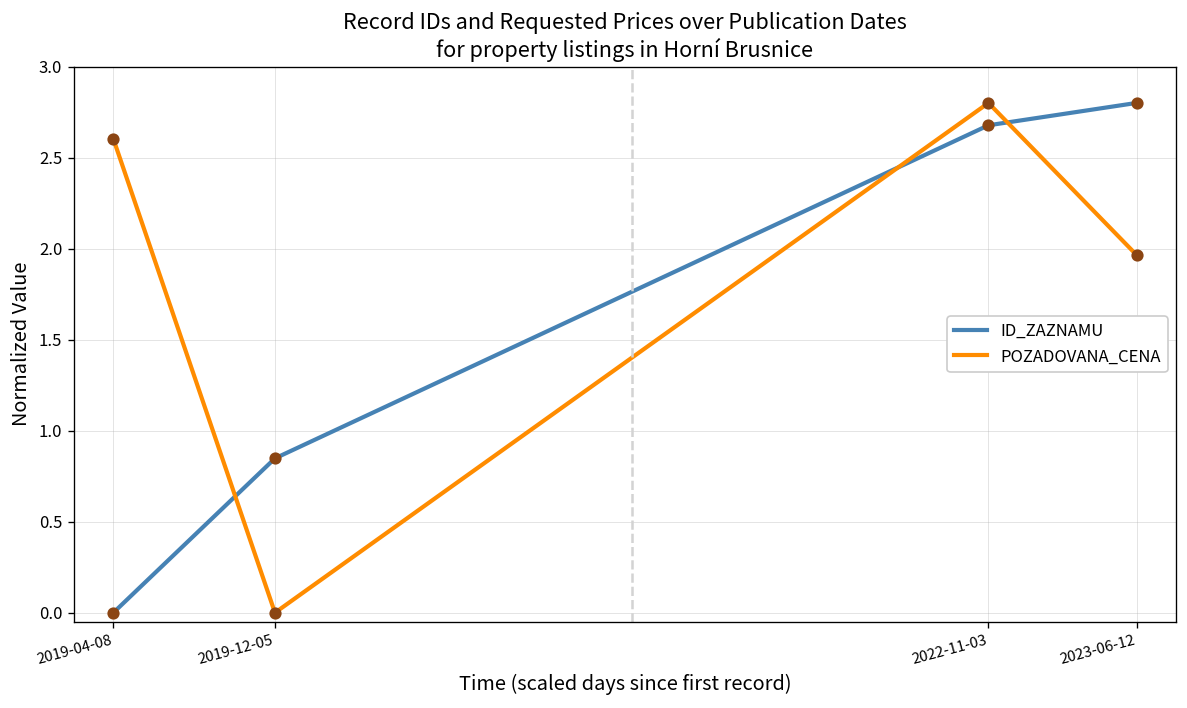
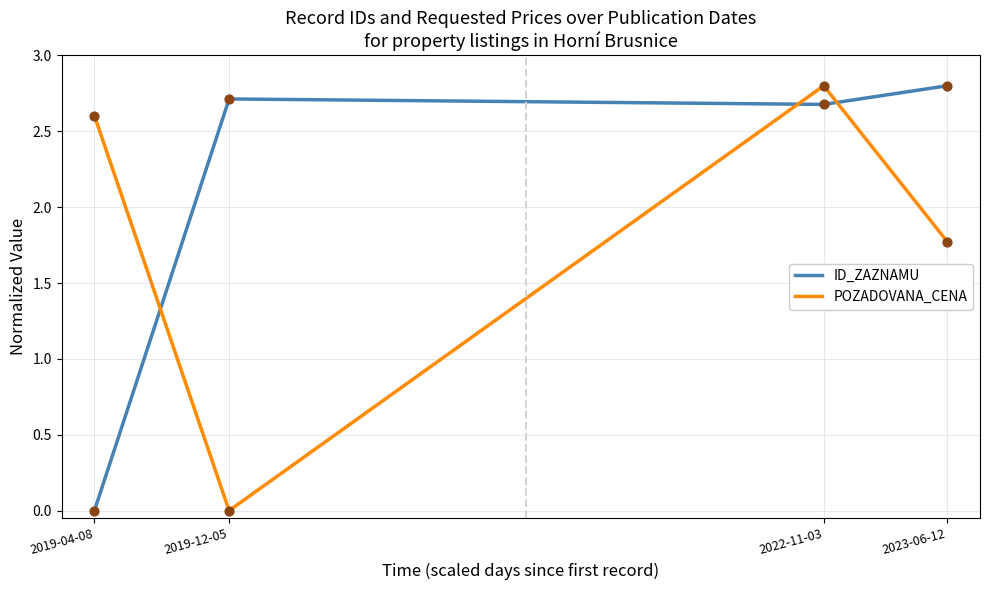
  {
    "ID_ZAZNAMU": {
      "2019-04-08": 0.00,
-     "2019-12-05": 0.85,
+     "2019-12-05": 2.71,
      "2022-11-03": 2.68,
      "2023-06-12": 2.80
    },
    "POZADOVANA_CENA": {
      "2019-04-08": 2.60,
      "2019-12-05": 0.00,
      "2022-11-03": 2.80,
-     "2023-06-12": 1.96
+     "2023-06-12": 1.77
    }
  }
